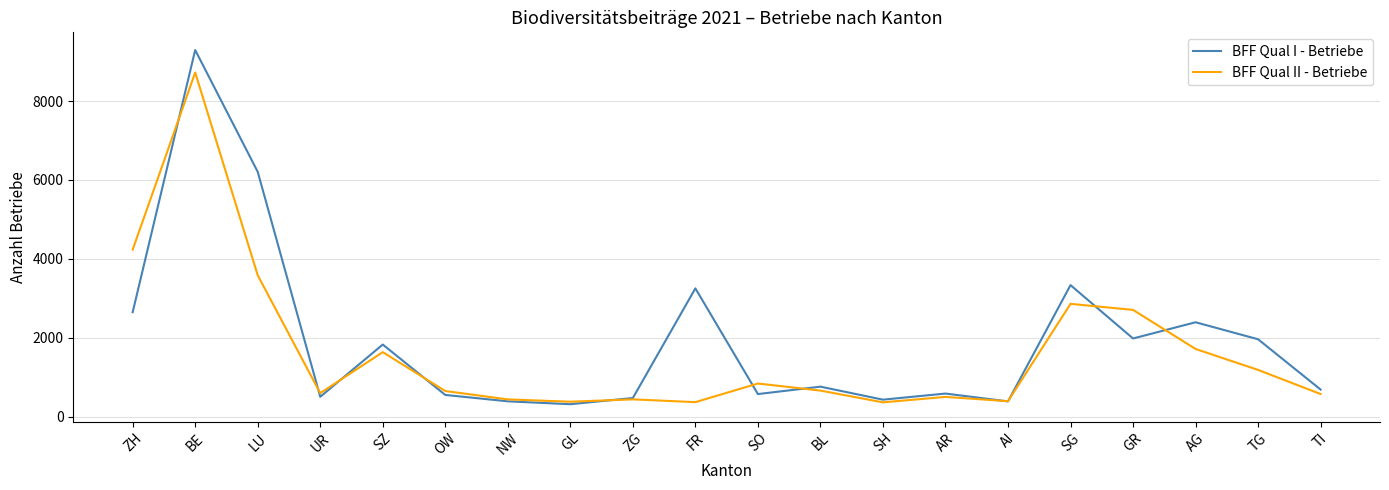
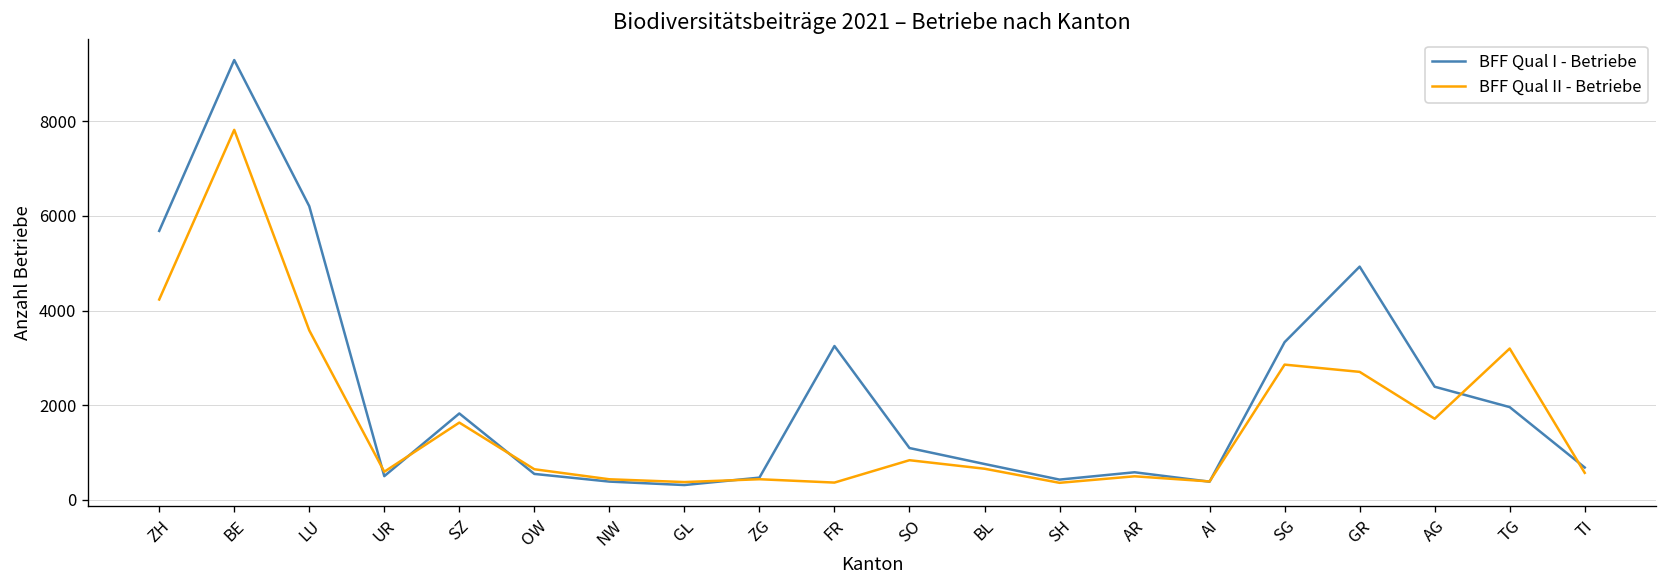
  {
    "BFF Qual I - Betriebe": {
-     "ZH": 2600,
+     "ZH": 5700,
      "BE": 9300,
      "LU": 6200,
      "UR": 500,
      "SZ": 1800,
      "OW": 500,
      "FR": 3300,
-     "SO": 600,
+     "SO": 1100,
      "BL": 800,
      "SH": 400,
      "AR": 600,
      "SG": 3300,
-     "GR": 2000,
+     "GR": 4900,
      "AG": 2400,
      "TG": 2000,
      "TI": 700
    },
    "BFF Qual II - Betriebe": {
      "ZH": 4200,
-     "BE": 8700,
+     "BE": 7800,
      "LU": 3600,
      "UR": 600,
      "SZ": 1600,
      "OW": 600,
      "FR": 400,
      "SO": 800,
      "BL": 700,
      "SH": 400,
      "AR": 500,
      "SG": 2900,
      "GR": 2700,
      "AG": 1700,
-     "TG": 1200,
+     "TG": 3200,
      "TI": 600
    }
  }
